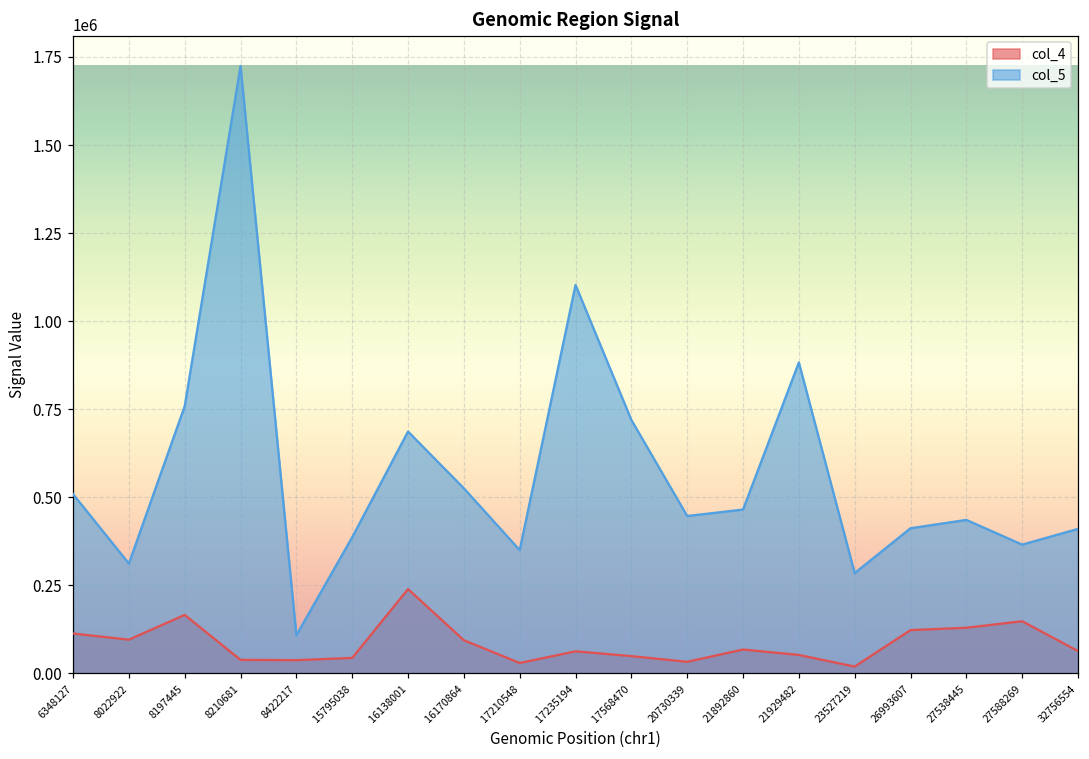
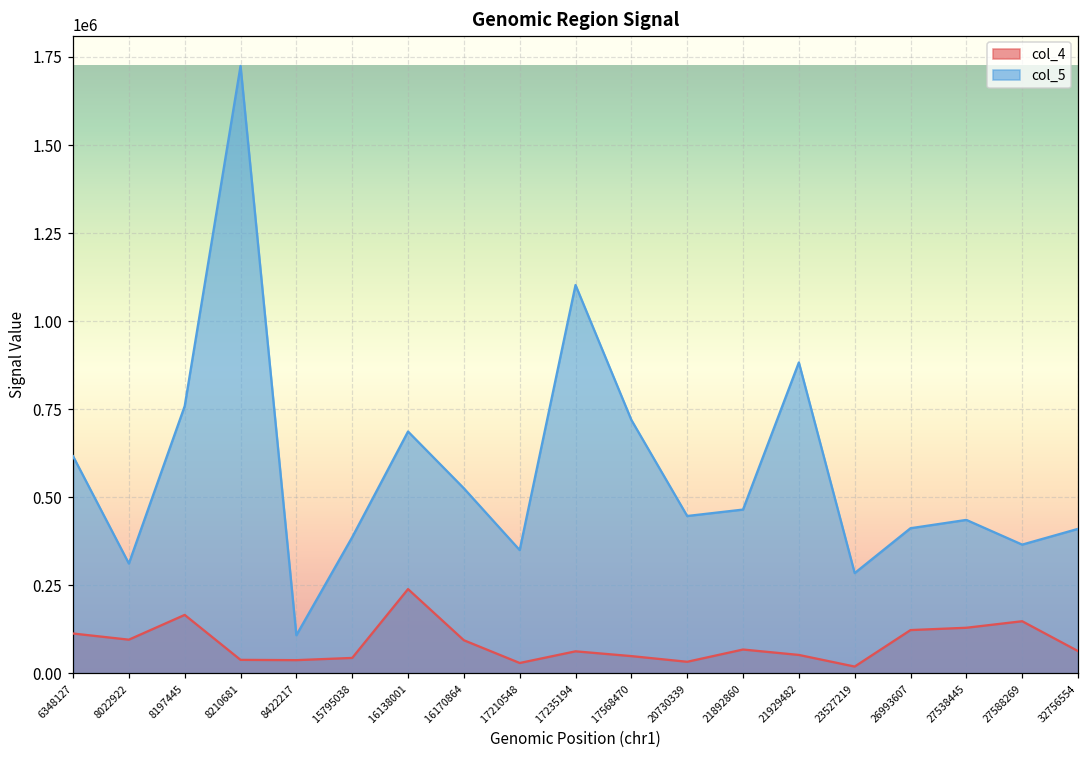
  {
    "col_4": {
      "6348127": 110000,
      "8022922": 100000,
      "8197445": 170000,
      "8210681": 40000,
      "8422217": 40000,
      "15795038": 40000,
      "16138001": 240000,
      "16170864": 90000,
      "17210548": 30000,
      "17235194": 60000,
      "17568470": 50000,
      "20730339": 30000,
      "21892860": 70000,
      "21929482": 50000,
      "23527219": 20000,
      "26993607": 120000,
      "27538445": 130000,
      "27588269": 150000,
      "32756554": 60000
    },
    "col_5": {
-     "6348127": 510000,
+     "6348127": 620000,
      "8022922": 310000,
      "8197445": 760000,
      "8210681": 1720000,
      "8422217": 110000,
      "15795038": 390000,
      "16138001": 690000,
      "16170864": 520000,
      "17210548": 350000,
      "17235194": 1100000,
      "17568470": 720000,
      "20730339": 450000,
      "21892860": 460000,
      "21929482": 880000,
      "23527219": 280000,
      "26993607": 410000,
      "27538445": 440000,
      "27588269": 370000,
      "32756554": 410000
    }
  }
